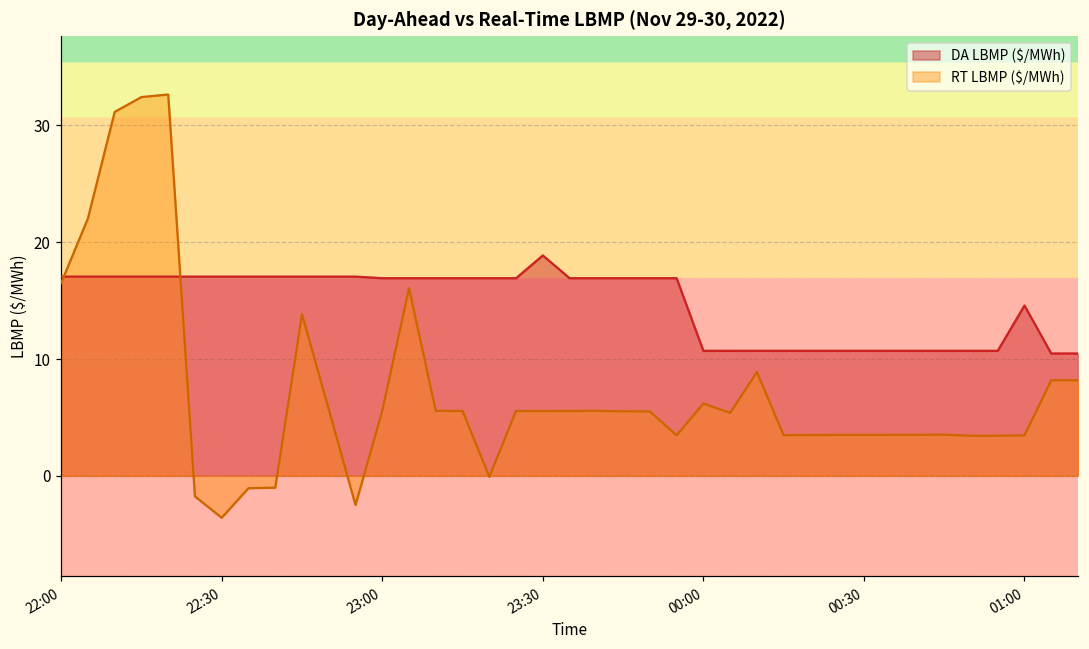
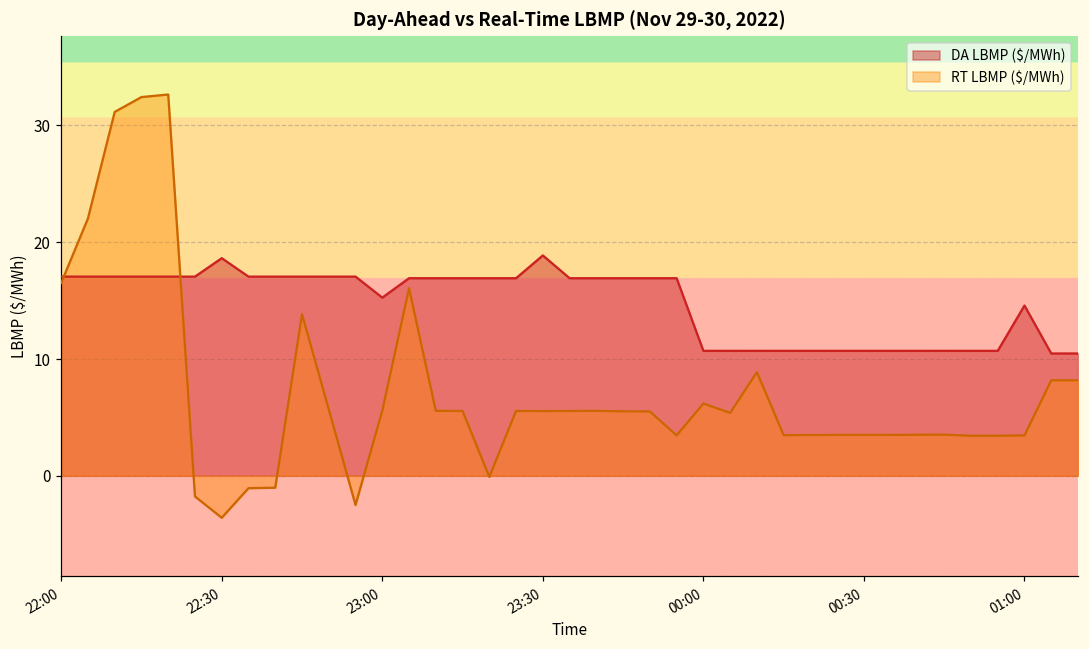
  {
    "DA LBMP ($/MWh)": {
      "22:00": 17.1,
-     "22:30": 17.1,
-     "23:00": 16.9,
+     "22:30": 18.6,
+     "23:00": 15.3,
      "23:30": 18.9,
      "00:00": 10.7,
      "00:30": 10.7,
      "01:00": 14.6
    }
  }
